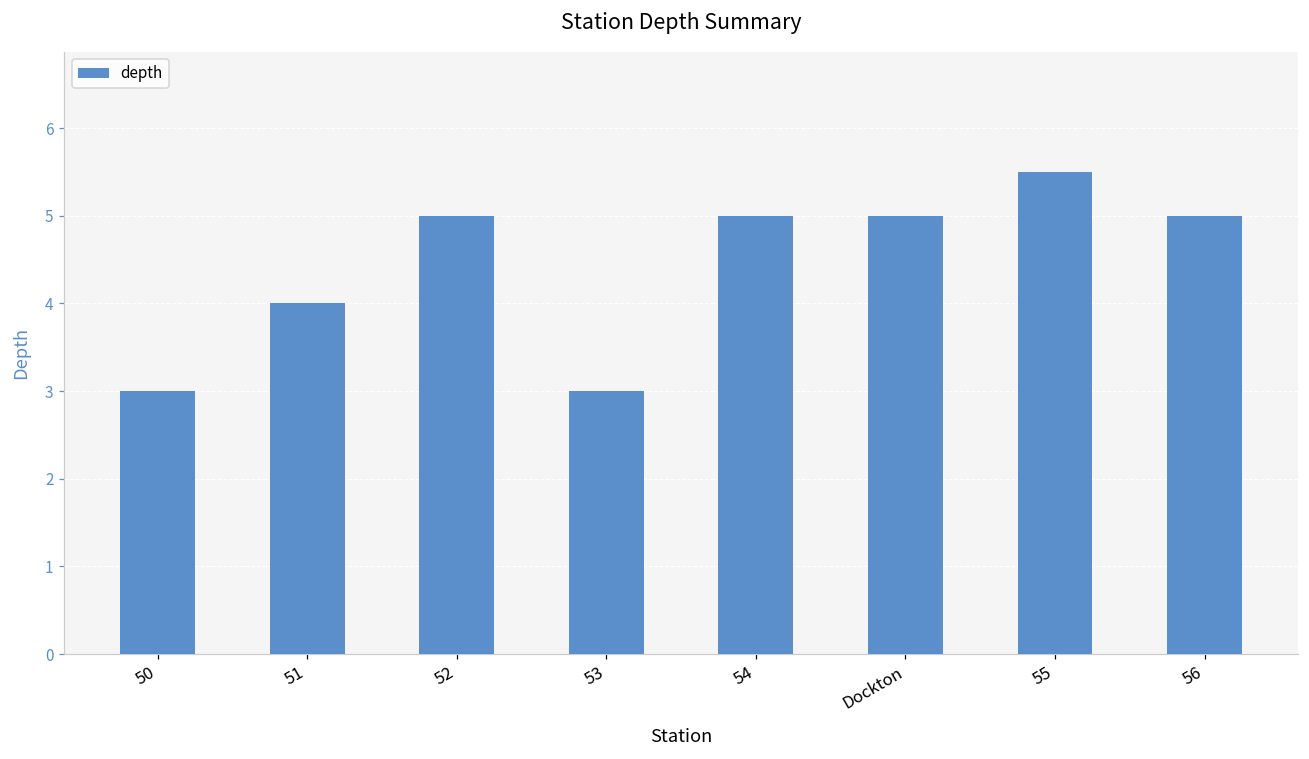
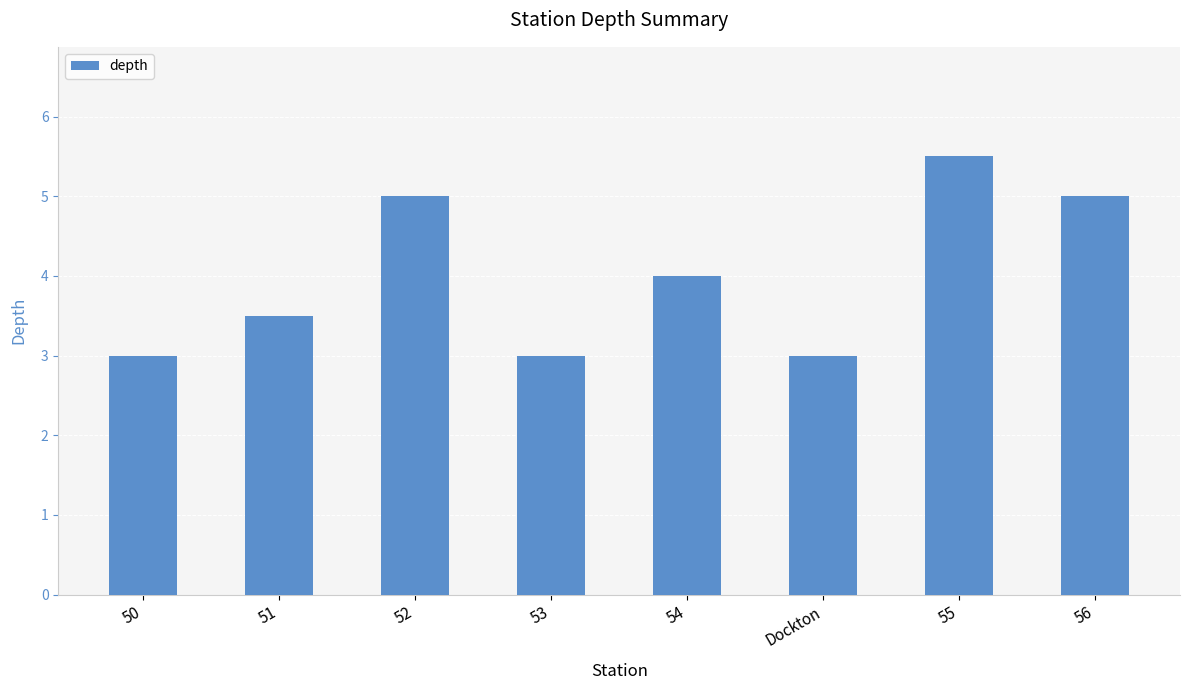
  {
    "50": 3.0,
-   "51": 4.0,
+   "51": 3.5,
    "52": 5.0,
    "53": 3.0,
-   "54": 5,
-   "Dockton": 5,
+   "54": 4,
+   "Dockton": 3,
    "55": 5.5,
    "56": 5.0
  }
